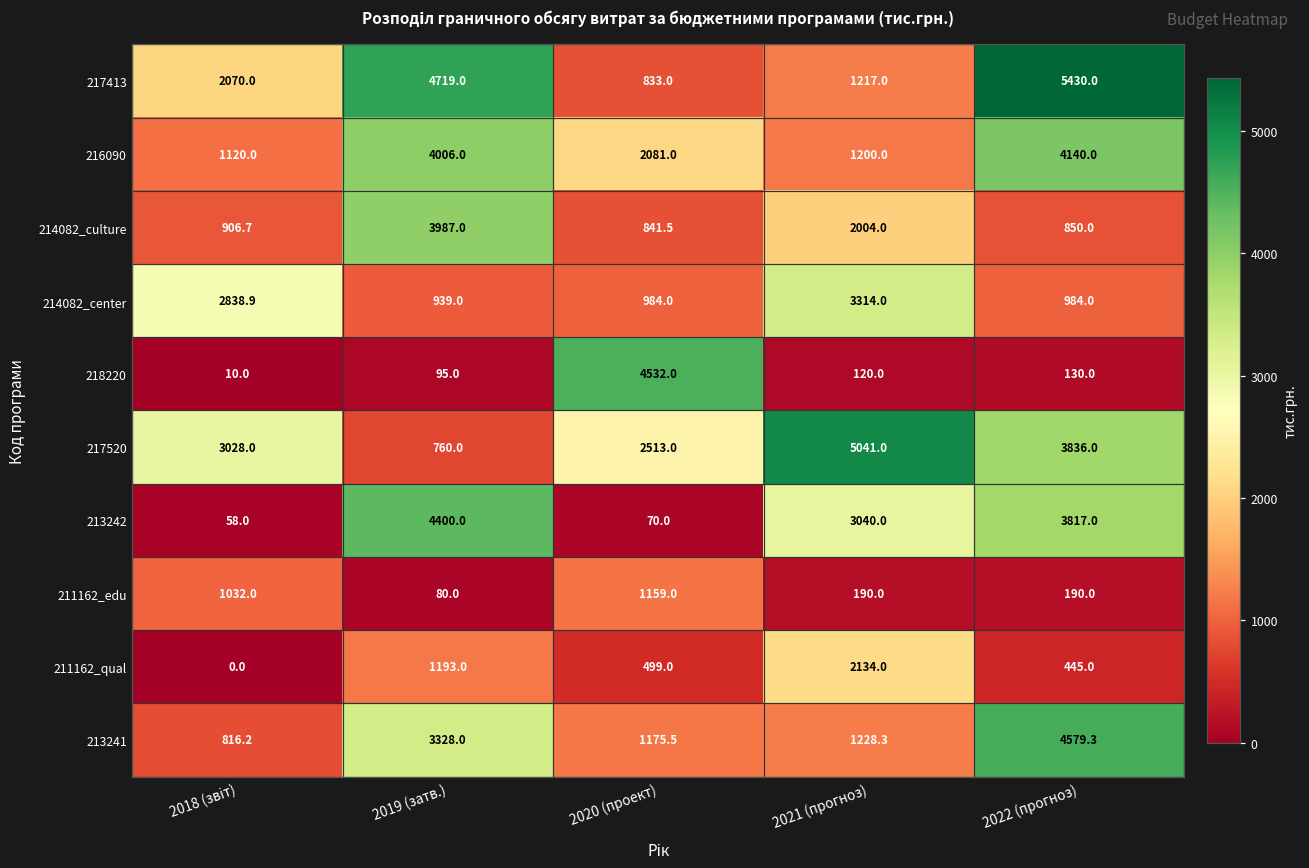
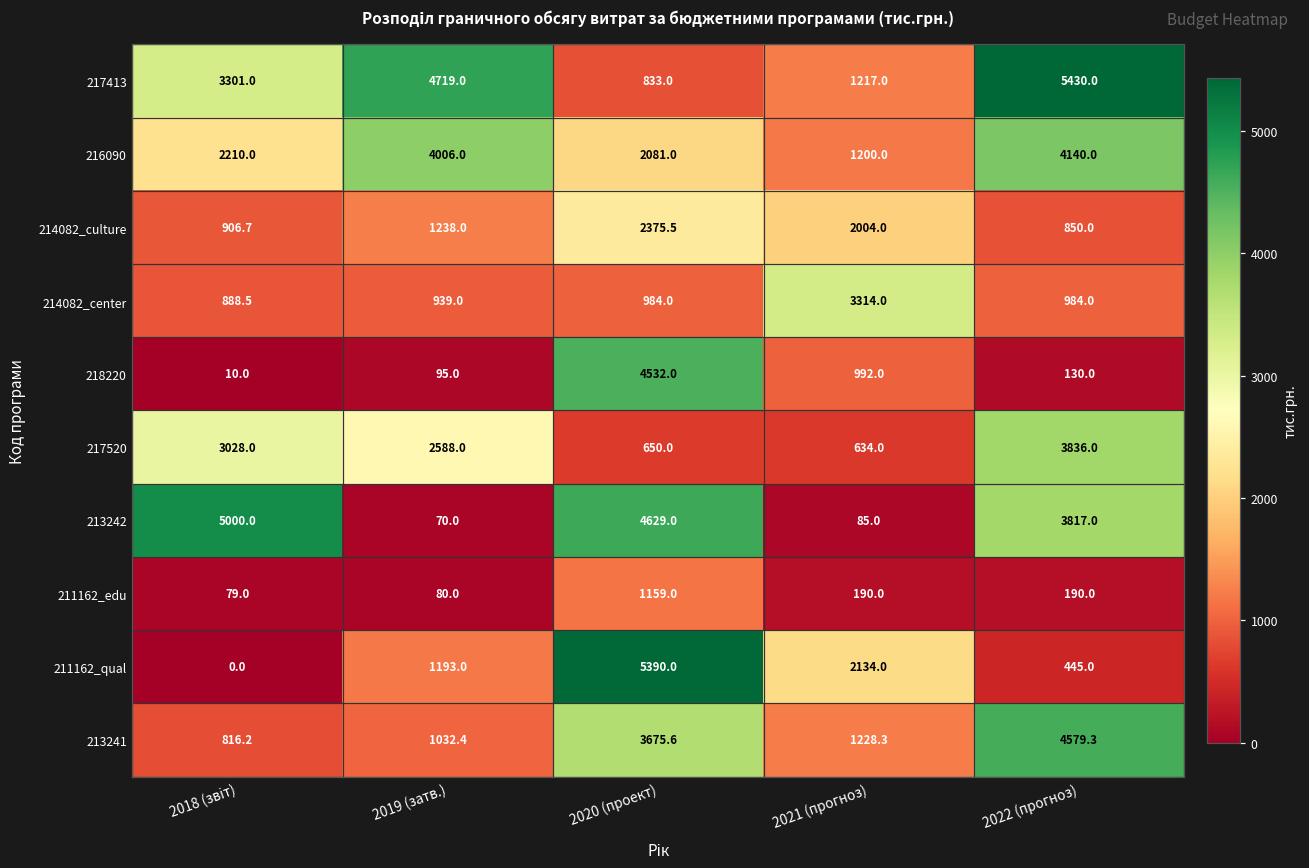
  {
    "217413": {
-     "2018 (звіт)": 2070.0,
+     "2018 (звіт)": 3301.0,
      "2019 (затв.)": 4719.0,
      "2020 (проект)": 833.0,
      "2021 (прогноз)": 1217.0,
      "2022 (прогноз)": 5430.0
    },
    "216090": {
-     "2018 (звіт)": 1120.0,
+     "2018 (звіт)": 2210.0,
      "2019 (затв.)": 4006.0,
      "2020 (проект)": 2081.0,
      "2021 (прогноз)": 1200.0,
      "2022 (прогноз)": 4140.0
    },
    "214082_culture": {
      "2018 (звіт)": 906.7,
-     "2019 (затв.)": 3987.0,
-     "2020 (проект)": 841.5,
+     "2019 (затв.)": 1238.0,
+     "2020 (проект)": 2375.5,
      "2021 (прогноз)": 2004.0,
      "2022 (прогноз)": 850.0
    },
    "214082_center": {
-     "2018 (звіт)": 2838.9,
+     "2018 (звіт)": 888.5,
      "2019 (затв.)": 939.0,
      "2020 (проект)": 984.0,
      "2021 (прогноз)": 3314.0,
      "2022 (прогноз)": 984.0
    },
    "218220": {
      "2018 (звіт)": 10.0,
      "2019 (затв.)": 95.0,
      "2020 (проект)": 4532.0,
-     "2021 (прогноз)": 120.0,
+     "2021 (прогноз)": 992.0,
      "2022 (прогноз)": 130.0
    },
    "217520": {
      "2018 (звіт)": 3028.0,
-     "2019 (затв.)": 760.0,
-     "2020 (проект)": 2513.0,
-     "2021 (прогноз)": 5041.0,
+     "2019 (затв.)": 2588.0,
+     "2020 (проект)": 650.0,
+     "2021 (прогноз)": 634.0,
      "2022 (прогноз)": 3836.0
    },
    "213242": {
-     "2018 (звіт)": 58.0,
-     "2019 (затв.)": 4400.0,
-     "2020 (проект)": 70.0,
-     "2021 (прогноз)": 3040.0,
+     "2018 (звіт)": 5000.0,
+     "2019 (затв.)": 70.0,
+     "2020 (проект)": 4629.0,
+     "2021 (прогноз)": 85.0,
      "2022 (прогноз)": 3817.0
    },
    "211162_edu": {
-     "2018 (звіт)": 1032.0,
+     "2018 (звіт)": 79.0,
      "2019 (затв.)": 80.0,
      "2020 (проект)": 1159.0,
      "2021 (прогноз)": 190.0,
      "2022 (прогноз)": 190.0
    },
    "211162_qual": {
      "2018 (звіт)": 0.0,
      "2019 (затв.)": 1193.0,
-     "2020 (проект)": 499.0,
+     "2020 (проект)": 5390.0,
      "2021 (прогноз)": 2134.0,
      "2022 (прогноз)": 445.0
    },
    "213241": {
      "2018 (звіт)": 816.2,
-     "2019 (затв.)": 3328.0,
-     "2020 (проект)": 1175.5,
+     "2019 (затв.)": 1032.4,
+     "2020 (проект)": 3675.6,
      "2021 (прогноз)": 1228.3,
      "2022 (прогноз)": 4579.3
    }
  }
